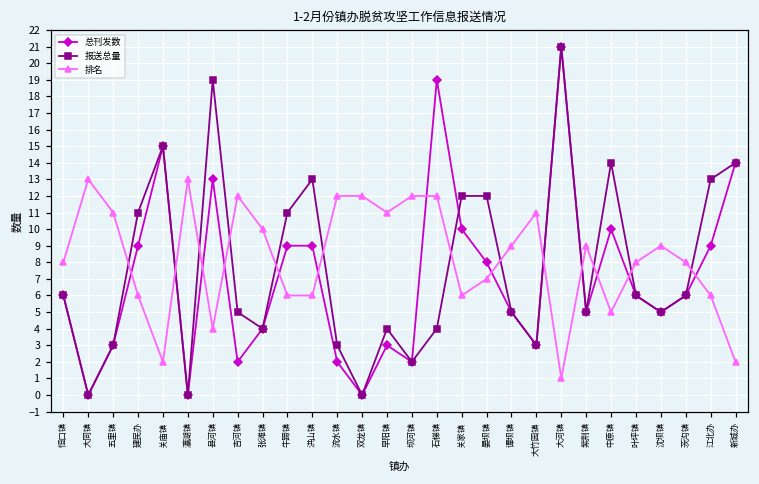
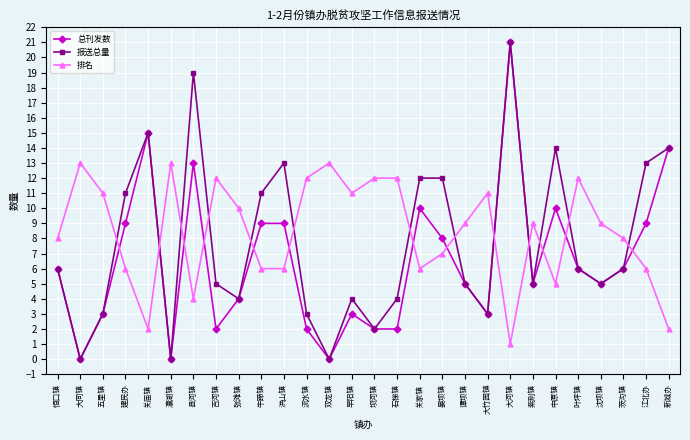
  {
    "总刊发数": {
      "建民办": 9,
      "县河镇": 13,
      "吉河镇": 2,
      "牛蹄镇": 9,
      "洪山镇": 9,
      "流水镇": 2,
      "早阳镇": 3,
-     "石梯镇": 19,
+     "石梯镇": 2,
      "关家镇": 10,
      "晏坝镇": 8,
      "中原镇": 10,
      "江北办": 9
    },
    "报送总量": {
      "建民办": 11,
      "县河镇": 19,
      "吉河镇": 5,
      "牛蹄镇": 11,
      "洪山镇": 13,
      "流水镇": 3,
      "早阳镇": 4,
      "石梯镇": 4,
      "关家镇": 12,
      "晏坝镇": 12,
      "中原镇": 14,
      "江北办": 13
    },
    "排名": {
      "恒口镇": 8,
      "大同镇": 13,
      "五里镇": 11,
      "建民办": 6,
      "关庙镇": 2,
      "灜湖镇": 13,
      "县河镇": 4,
      "吉河镇": 12,
      "张滩镇": 10,
      "牛蹄镇": 6,
      "洪山镇": 6,
      "流水镇": 12,
-     "双龙镇": 12,
+     "双龙镇": 13,
      "早阳镇": 11,
      "坝河镇": 12,
      "石梯镇": 12,
      "关家镇": 6,
      "晏坝镇": 7,
      "谭坝镇": 9,
      "大竹园镇": 11,
      "大河镇": 1,
      "紫荆镇": 9,
      "中原镇": 5,
-     "叶坪镇": 8,
+     "叶坪镇": 12,
      "沈坝镇": 9,
      "茨沟镇": 8,
      "江北办": 6,
      "新城办": 2
    }
  }
